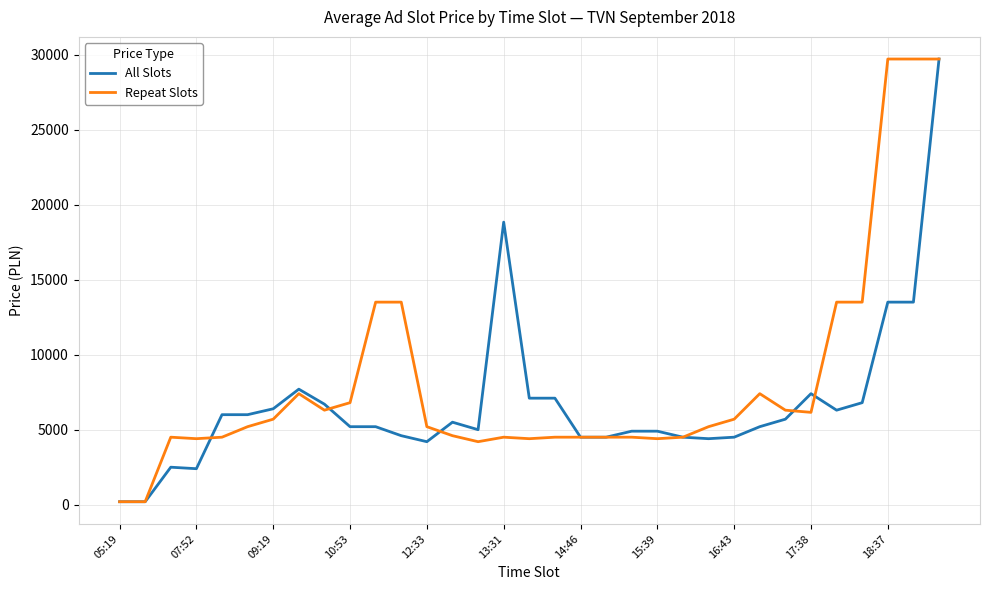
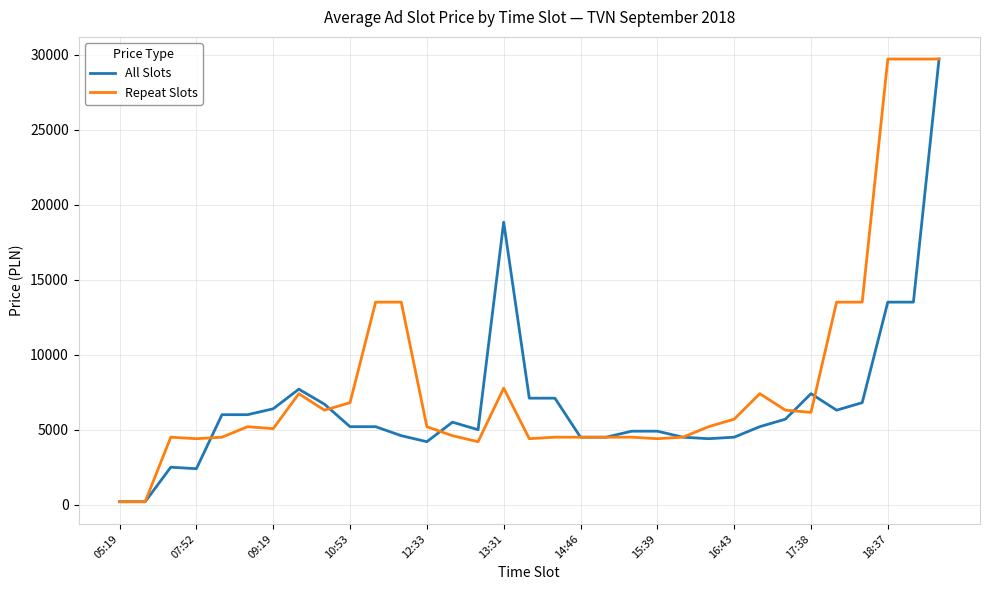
  {
    "All Slots": {
      "07:52": 2400,
      "09:19": 6400,
      "10:53": 5200,
      "12:33": 4200,
      "13:31": 18800,
      "15:39": 4900,
      "16:43": 4500,
      "17:38": 7400,
      "18:37": 13500
    },
    "Repeat Slots": {
      "07:52": 4400,
-     "09:19": 5700,
+     "09:19": 5100,
      "10:53": 6800,
      "12:33": 5200,
-     "13:31": 4500,
+     "13:31": 7800,
      "15:39": 4400,
      "16:43": 5700,
      "17:38": 6200,
      "18:37": 29700
    }
  }
